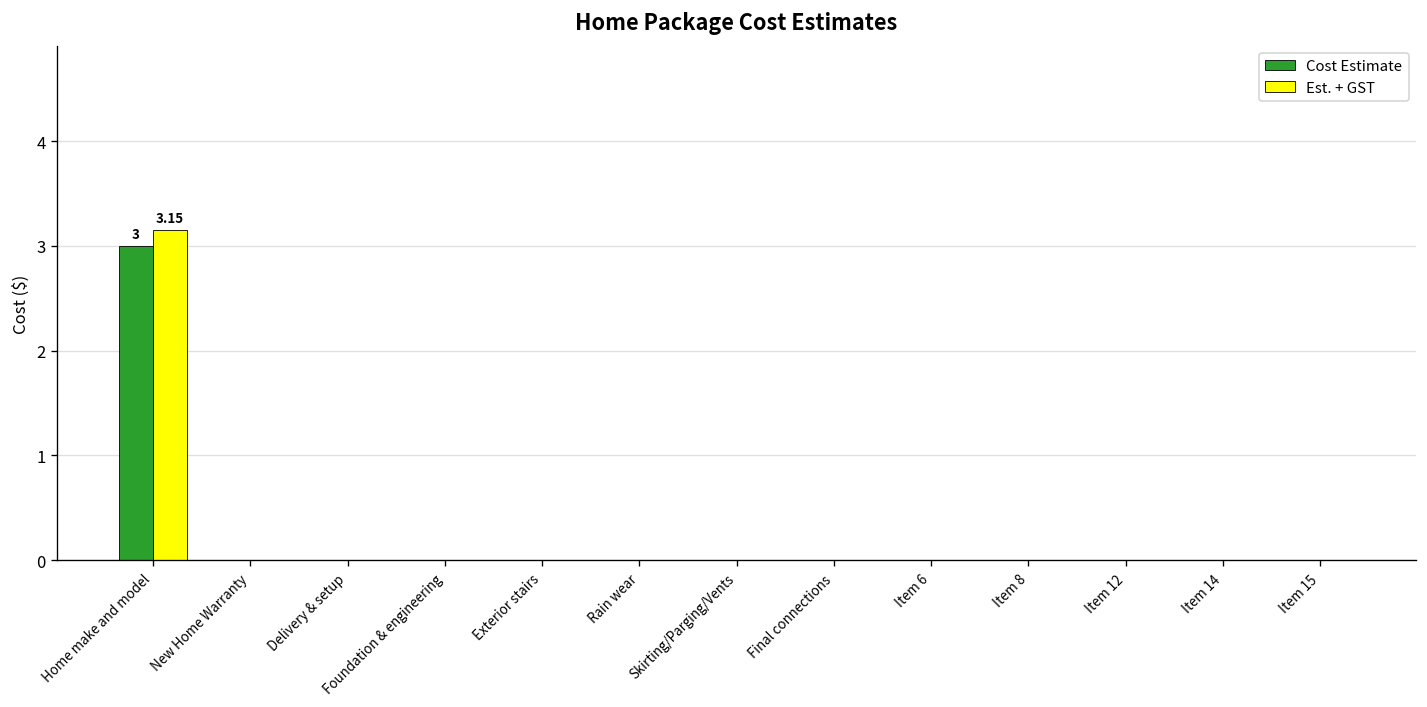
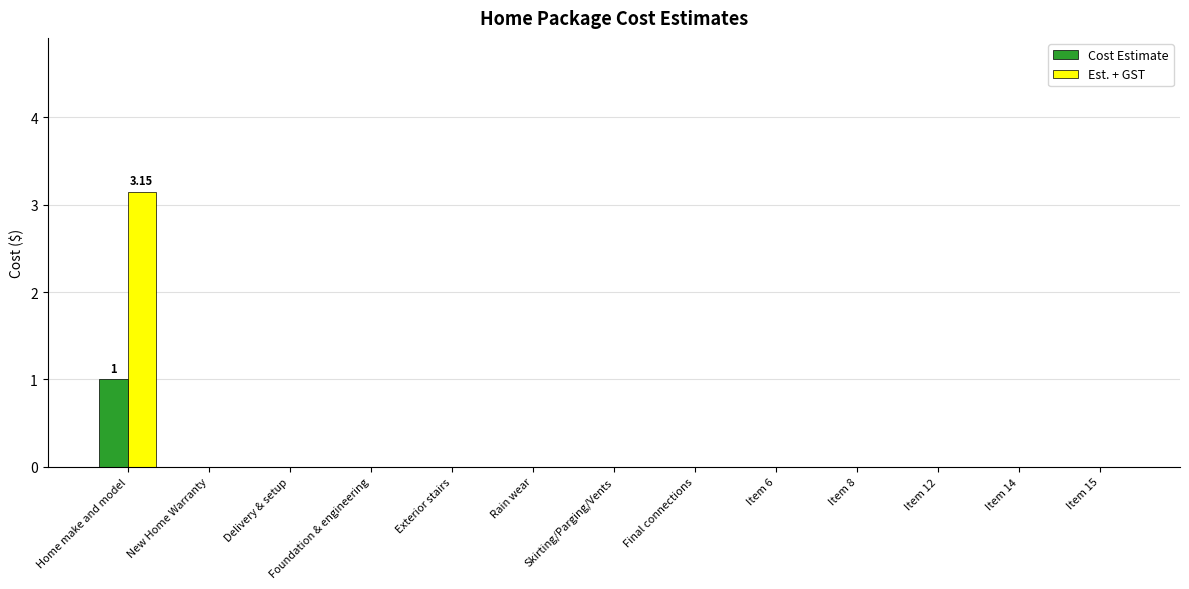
  {
    "Cost Estimate": {
-     "Home make and model": 3
+     "Home make and model": 1
    },
    "Est. + GST": {
      "Home make and model": 3.15
    }
  }
